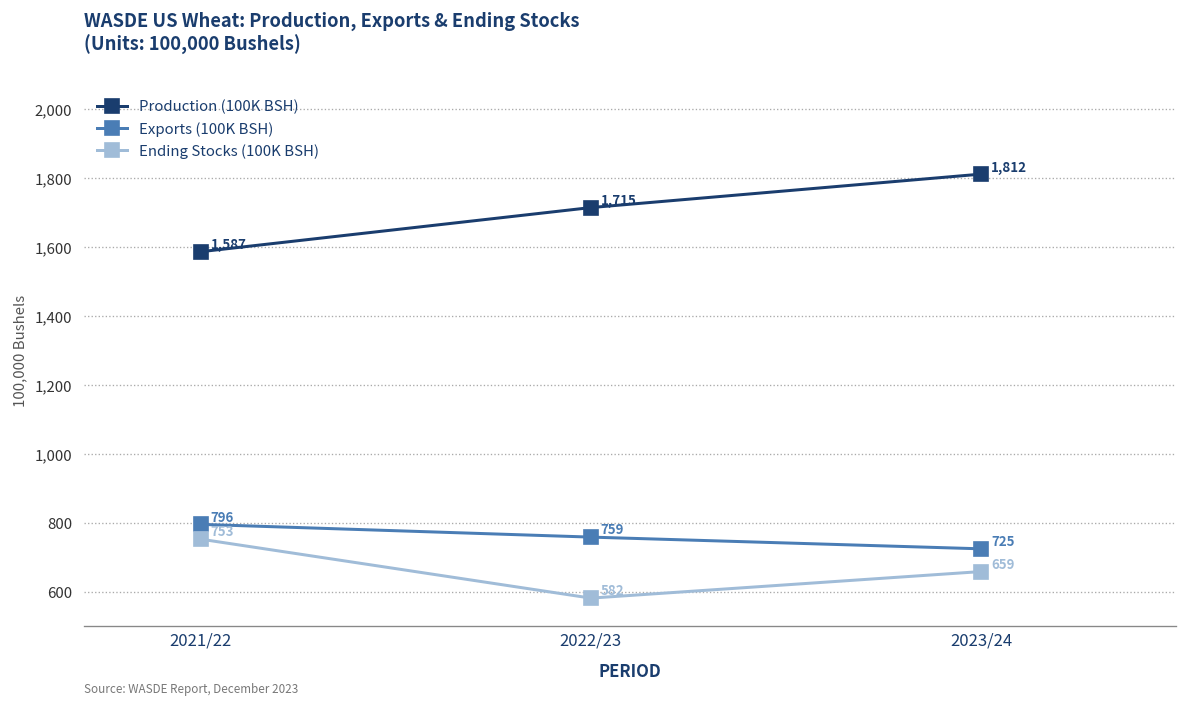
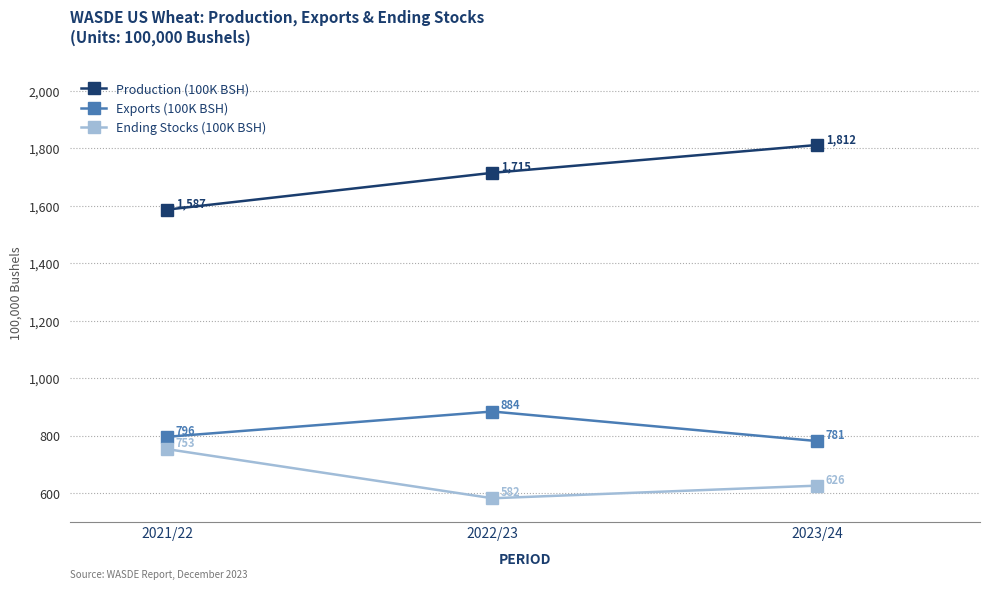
  {
    "Production (100K BSH)": {
      "2021/22": "1,587",
      "2022/23": "1,715",
      "2023/24": "1,812"
    },
    "Exports (100K BSH)": {
      "2021/22": "796",
-     "2022/23": "759",
-     "2023/24": "725"
+     "2022/23": "884",
+     "2023/24": "781"
    },
    "Ending Stocks (100K BSH)": {
      "2021/22": "753",
      "2022/23": "582",
-     "2023/24": "659"
+     "2023/24": "626"
    }
  }
